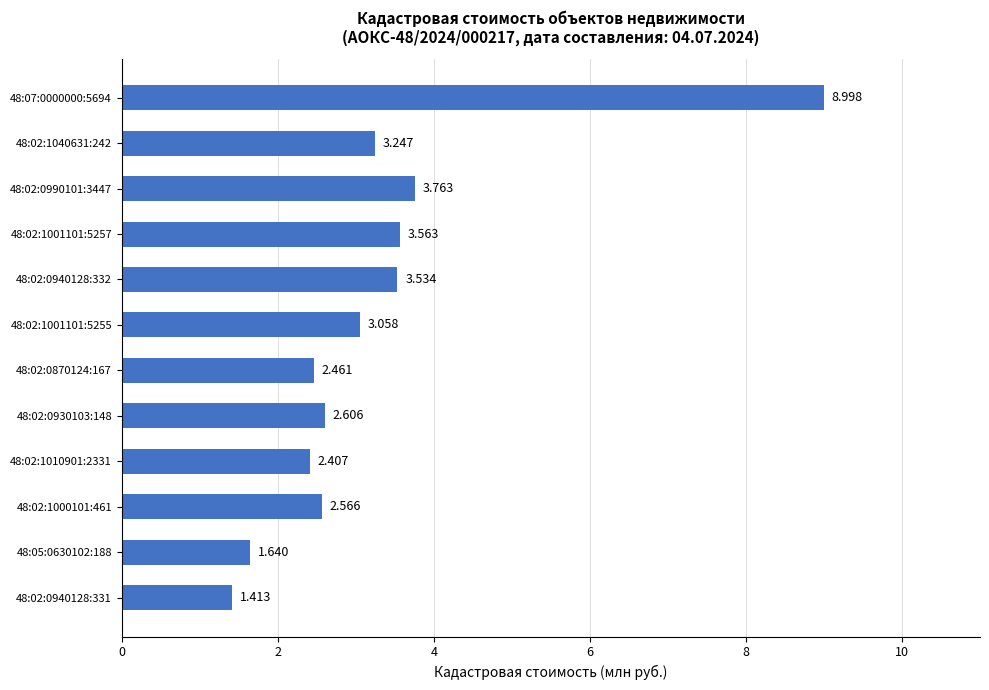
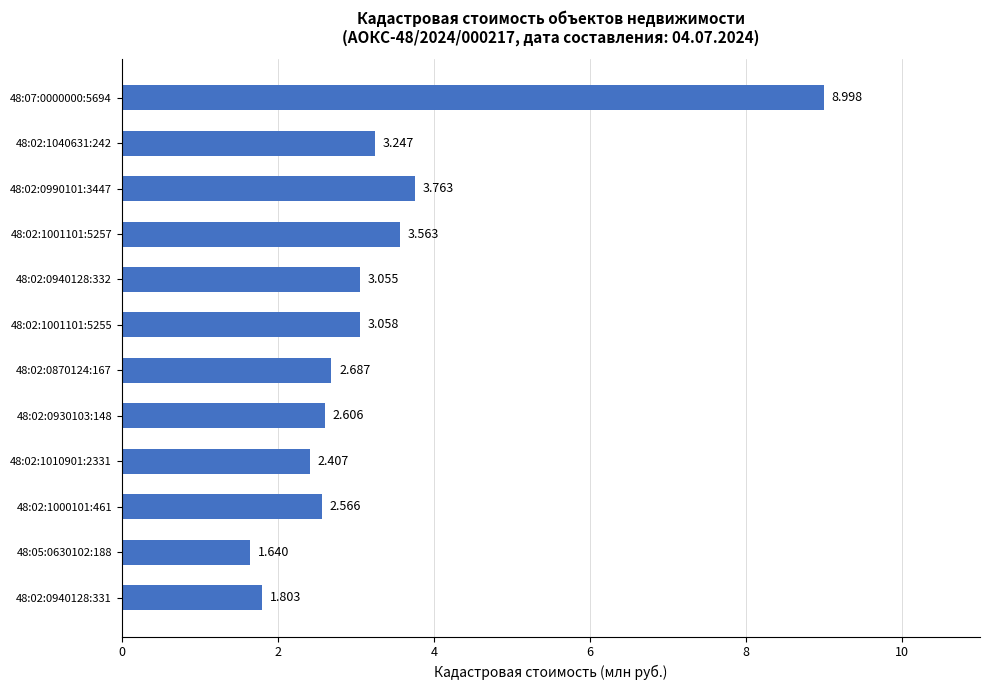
  {
    "48:07:0000000:5694": 8.998,
    "48:02:1040631:242": 3.247,
    "48:02:0990101:3447": 3.763,
    "48:02:1001101:5257": 3.563,
-   "48:02:0940128:332": 3.534,
+   "48:02:0940128:332": 3.055,
    "48:02:1001101:5255": 3.058,
-   "48:02:0870124:167": 2.461,
+   "48:02:0870124:167": 2.687,
    "48:02:0930103:148": 2.606,
    "48:02:1010901:2331": 2.407,
    "48:02:1000101:461": 2.566,
    "48:05:0630102:188": 1.640,
-   "48:02:0940128:331": 1.413
+   "48:02:0940128:331": 1.803
  }
